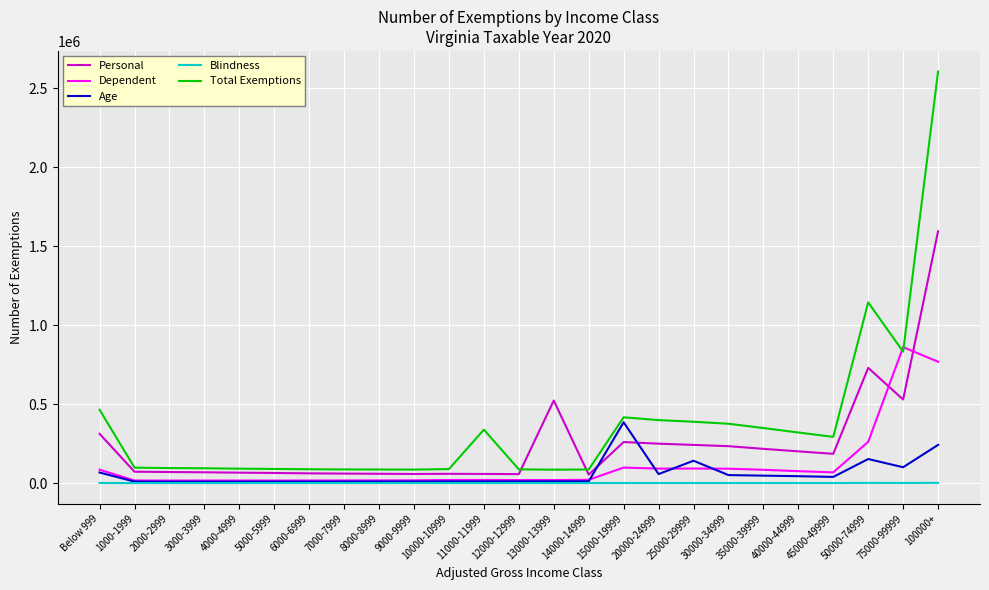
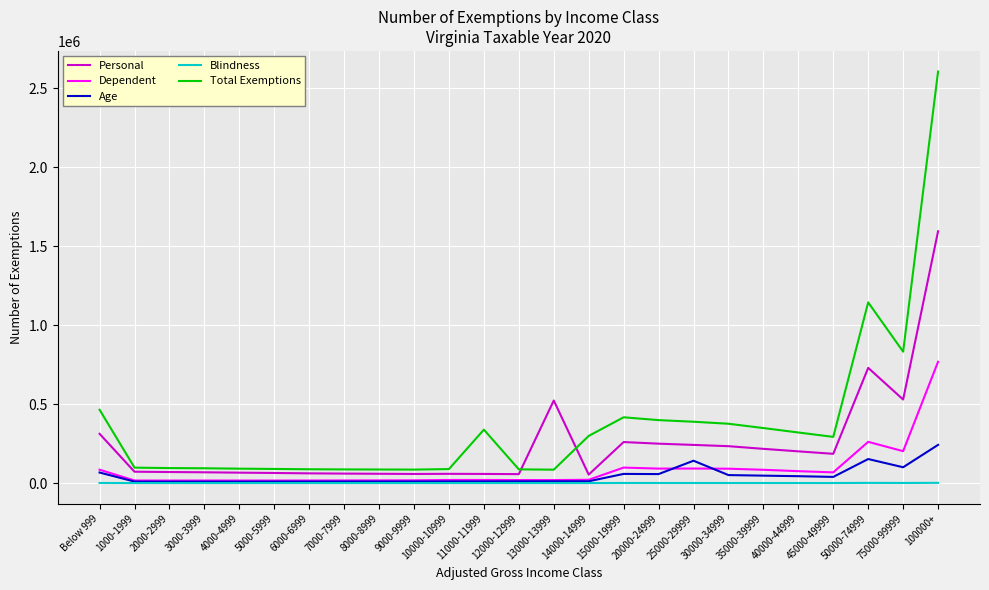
  {
    "Personal": {
      "Below 999": 310000,
      "1000-1999": 70000,
      "2000-2999": 70000,
      "3000-3999": 70000,
      "4000-4999": 70000,
      "5000-5999": 60000,
      "6000-6999": 60000,
      "7000-7999": 60000,
      "8000-8999": 60000,
      "9000-9999": 60000,
      "10000-10999": 60000,
      "11000-11999": 60000,
      "12000-12999": 60000,
      "13000-13999": 520000,
      "14000-14999": 50000,
      "15000-19999": 260000,
      "20000-24999": 250000,
      "25000-29999": 240000,
      "30000-34999": 230000,
      "35000-39999": 220000,
      "40000-44999": 200000,
      "45000-49999": 190000,
      "50000-74999": 730000,
      "75000-99999": 530000,
      "100000+": 1590000
    },
    "Dependent": {
      "Below 999": 80000,
      "15000-19999": 100000,
      "20000-24999": 90000,
      "25000-29999": 90000,
      "30000-34999": 90000,
      "35000-39999": 80000,
      "40000-44999": 80000,
      "45000-49999": 70000,
      "50000-74999": 260000,
-     "75000-99999": 860000,
+     "75000-99999": 200000,
      "100000+": 770000
    },
    "Age": {
      "Below 999": 70000,
-     "15000-19999": 380000,
+     "15000-19999": 60000,
      "20000-24999": 60000,
      "25000-29999": 140000,
      "30000-34999": 50000,
      "35000-39999": 50000,
      "40000-44999": 40000,
      "45000-49999": 40000,
      "50000-74999": 150000,
      "75000-99999": 100000,
      "100000+": 240000
    },
    "Blindness": {
      "Below 999": 0,
      "15000-19999": 0,
      "20000-24999": 0,
      "25000-29999": 0,
      "30000-34999": 0,
      "35000-39999": 0,
      "40000-44999": 0,
      "45000-49999": 0,
      "50000-74999": 0,
      "75000-99999": 0,
      "100000+": 0
    },
    "Total Exemptions": {
      "Below 999": 460000,
      "1000-1999": 100000,
      "2000-2999": 90000,
      "3000-3999": 90000,
      "4000-4999": 90000,
      "5000-5999": 90000,
      "6000-6999": 90000,
      "7000-7999": 90000,
      "8000-8999": 90000,
      "9000-9999": 90000,
      "10000-10999": 90000,
      "11000-11999": 340000,
      "12000-12999": 90000,
      "13000-13999": 80000,
-     "14000-14999": 90000,
+     "14000-14999": 300000,
      "15000-19999": 420000,
      "20000-24999": 400000,
      "25000-29999": 390000,
      "30000-34999": 380000,
      "35000-39999": 350000,
      "40000-44999": 320000,
      "45000-49999": 290000,
      "50000-74999": 1140000,
      "75000-99999": 830000,
      "100000+": 2610000
    }
  }
